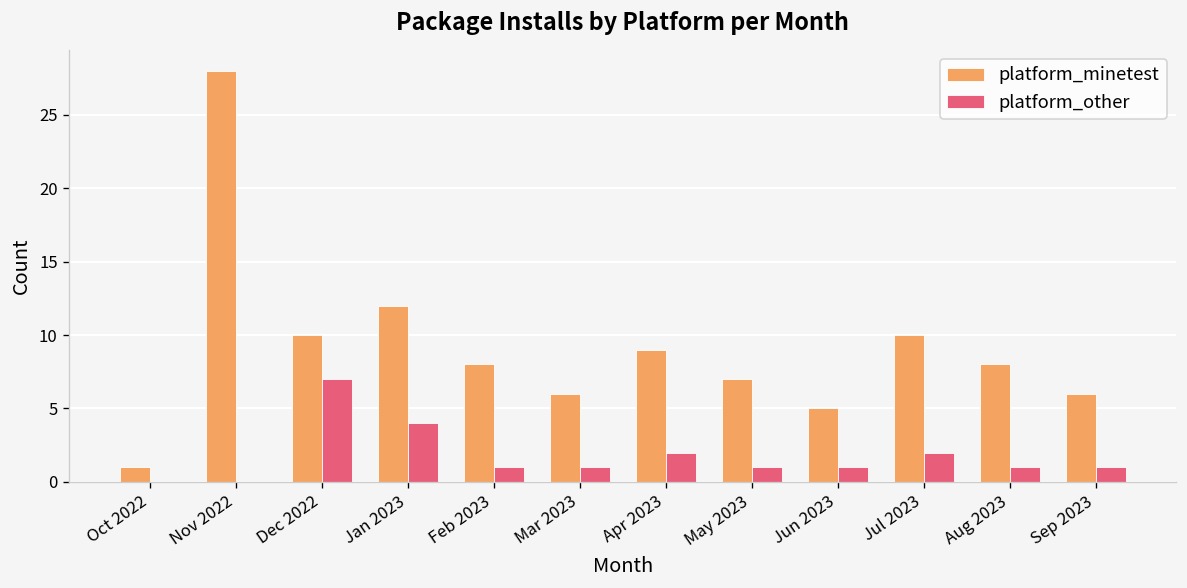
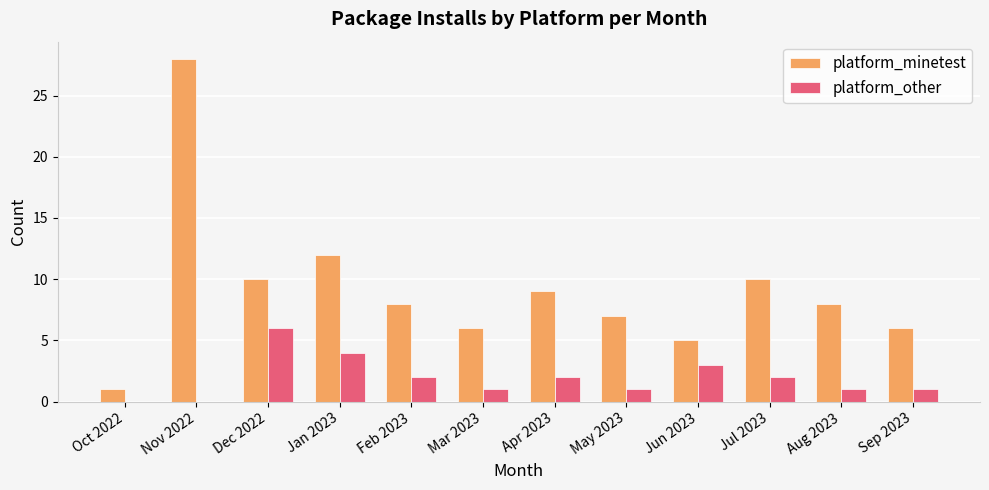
  {
    "platform_minetest": {
      "Oct 2022": 1,
      "Nov 2022": 28,
      "Dec 2022": 10,
      "Jan 2023": 12,
      "Feb 2023": 8,
      "Mar 2023": 6,
      "Apr 2023": 9,
      "May 2023": 7,
      "Jun 2023": 5,
      "Jul 2023": 10,
      "Aug 2023": 8,
      "Sep 2023": 6
    },
    "platform_other": {
      "Oct 2022": 0,
      "Nov 2022": 0,
-     "Dec 2022": 7,
+     "Dec 2022": 6,
      "Jan 2023": 4,
-     "Feb 2023": 1,
+     "Feb 2023": 2,
      "Mar 2023": 1,
      "Apr 2023": 2,
      "May 2023": 1,
-     "Jun 2023": 1,
+     "Jun 2023": 3,
      "Jul 2023": 2,
      "Aug 2023": 1,
      "Sep 2023": 1
    }
  }
